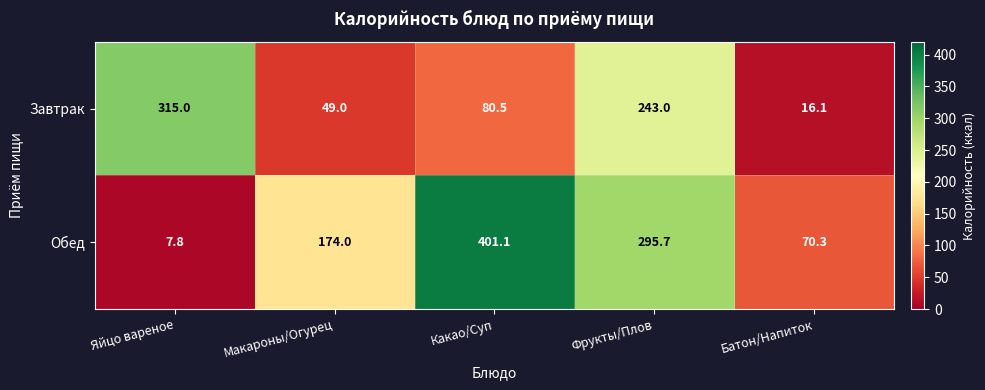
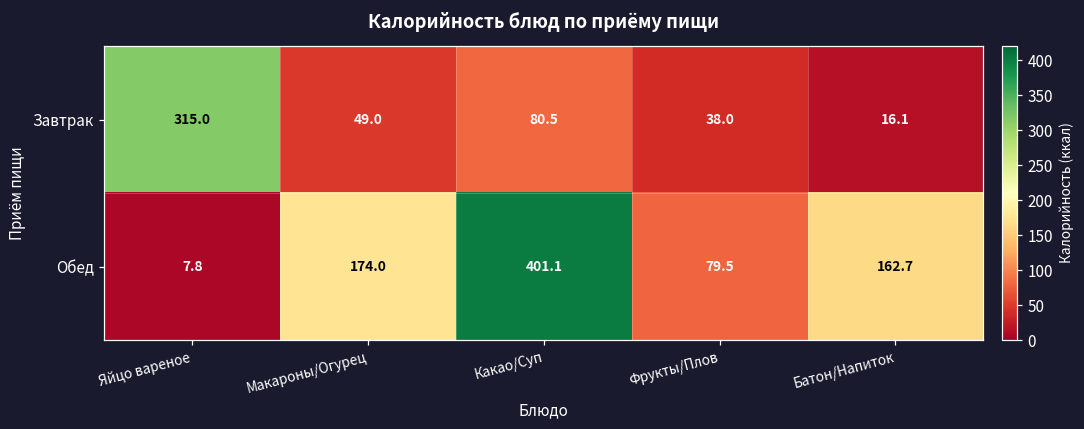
  {
    "Завтрак": {
      "Яйцо вареное": 315.0,
      "Макароны/Огурец": 49.0,
      "Какао/Суп": 80.5,
-     "Фрукты/Плов": 243.0,
+     "Фрукты/Плов": 38.0,
      "Батон/Напиток": 16.1
    },
    "Обед": {
      "Яйцо вареное": 7.8,
      "Макароны/Огурец": 174.0,
      "Какао/Суп": 401.1,
-     "Фрукты/Плов": 295.7,
-     "Батон/Напиток": 70.3
+     "Фрукты/Плов": 79.5,
+     "Батон/Напиток": 162.7
    }
  }
